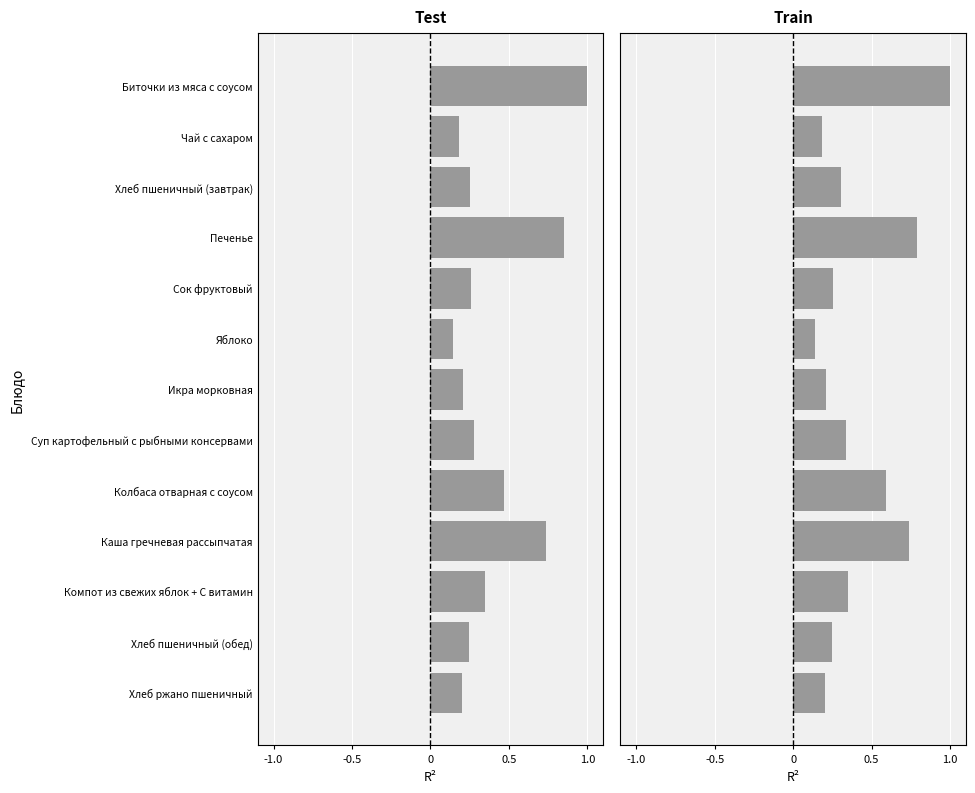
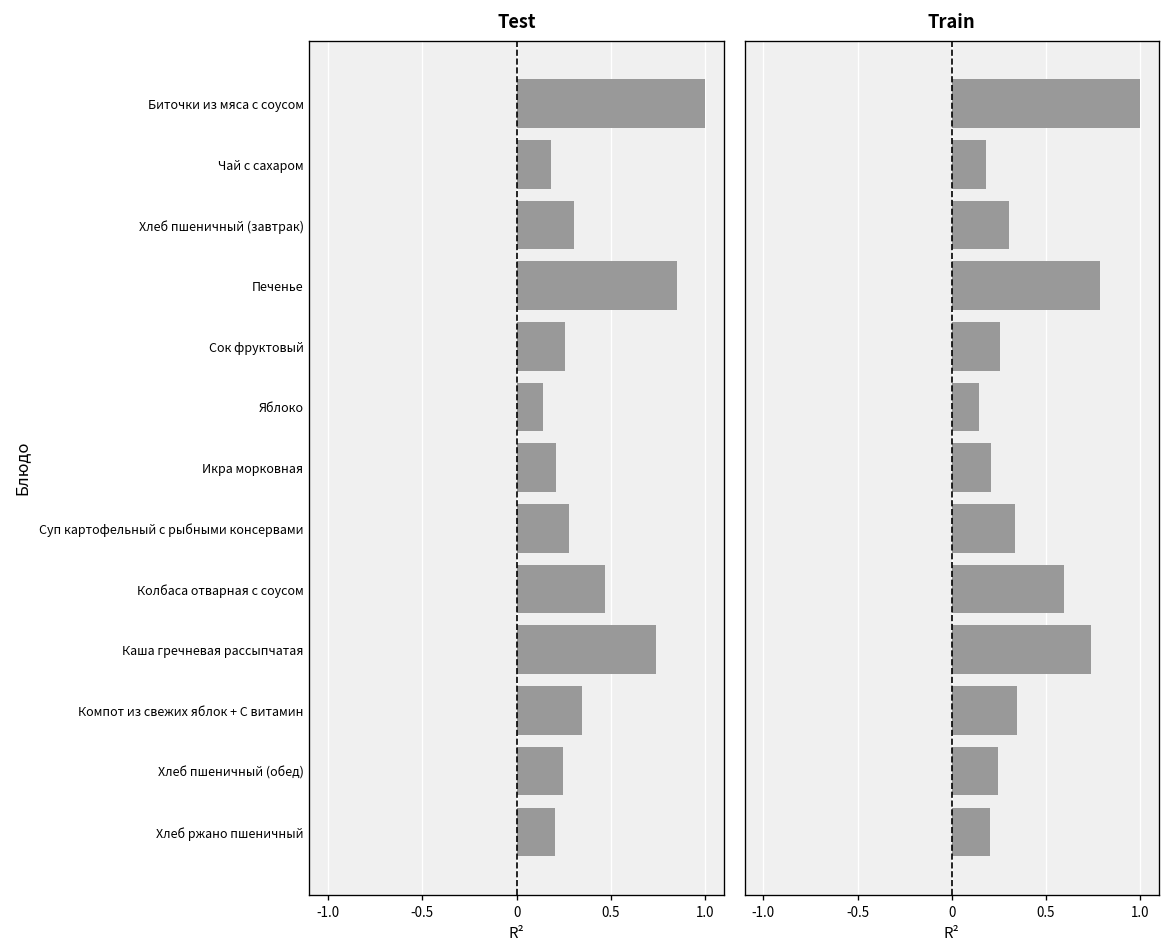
  {
    "Test": {
      "Биточки из мяса с соусом": 1.00,
      "Чай с сахаром": 0.18,
-     "Хлеб пшеничный (завтрак)": 0.25,
+     "Хлеб пшеничный (завтрак)": 0.30,
      "Печенье": 0.85,
      "Сок фруктовый": 0.26,
      "Яблоко": 0.14,
      "Икра морковная": 0.21,
      "Суп картофельный с рыбными консервами": 0.28,
      "Колбаса отварная с соусом": 0.47,
      "Каша гречневая рассыпчатая": 0.74,
      "Компот из свежих яблок + С витамин": 0.35,
      "Хлеб пшеничный (обед)": 0.24,
      "Хлеб ржано пшеничный": 0.20
    }
  }
